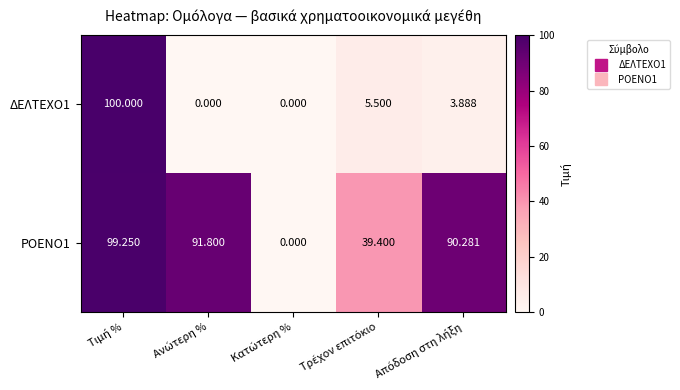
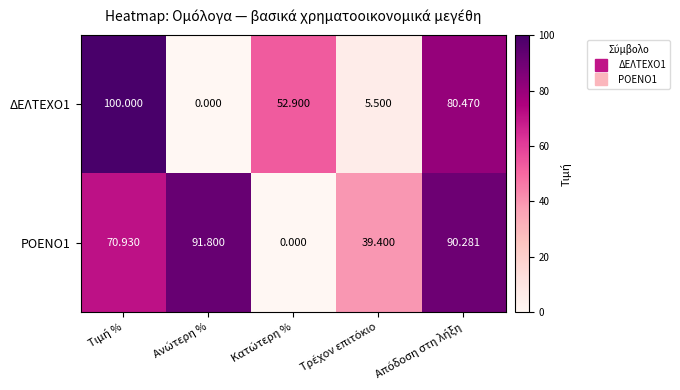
  {
    "ΔΕΛΤΕΧΟ1": {
      "Τιμή %": 100.000,
      "Ανώτερη %": 0.000,
-     "Κατώτερη %": 0.000,
+     "Κατώτερη %": 52.900,
      "Τρέχον επιτόκιο": 5.500,
-     "Απόδοση στη λήξη": 3.888
+     "Απόδοση στη λήξη": 80.470
    },
    "ΡΟΕΝΟ1": {
-     "Τιμή %": 99.250,
+     "Τιμή %": 70.930,
      "Ανώτερη %": 91.800,
      "Κατώτερη %": 0.000,
      "Τρέχον επιτόκιο": 39.400,
      "Απόδοση στη λήξη": 90.281
    }
  }
